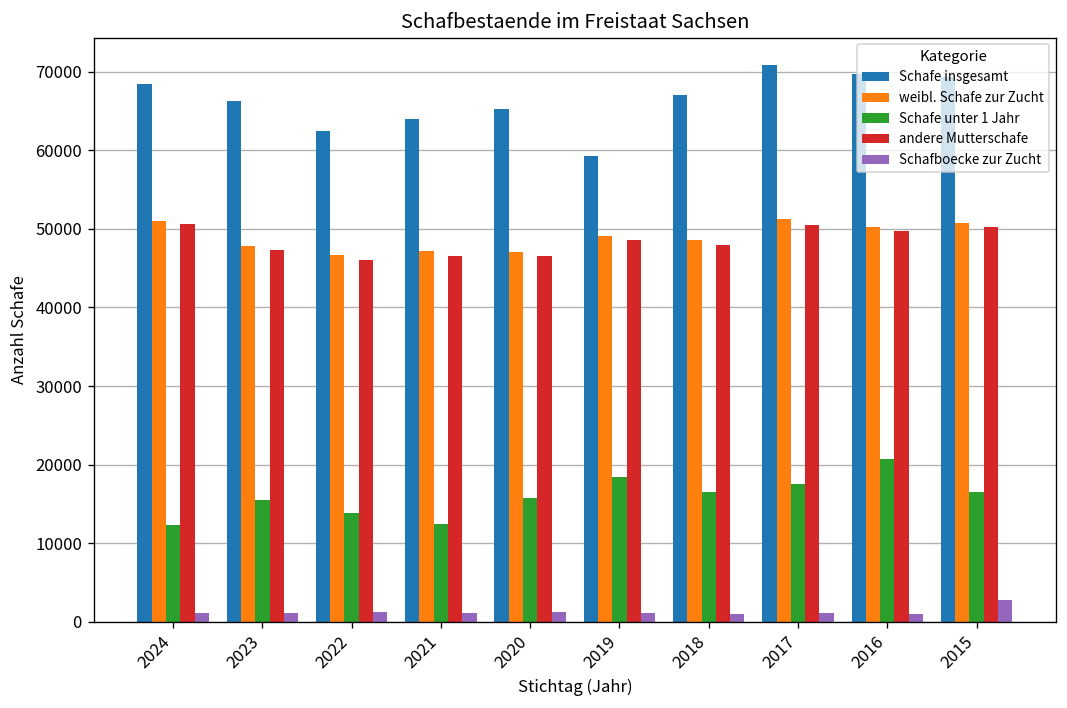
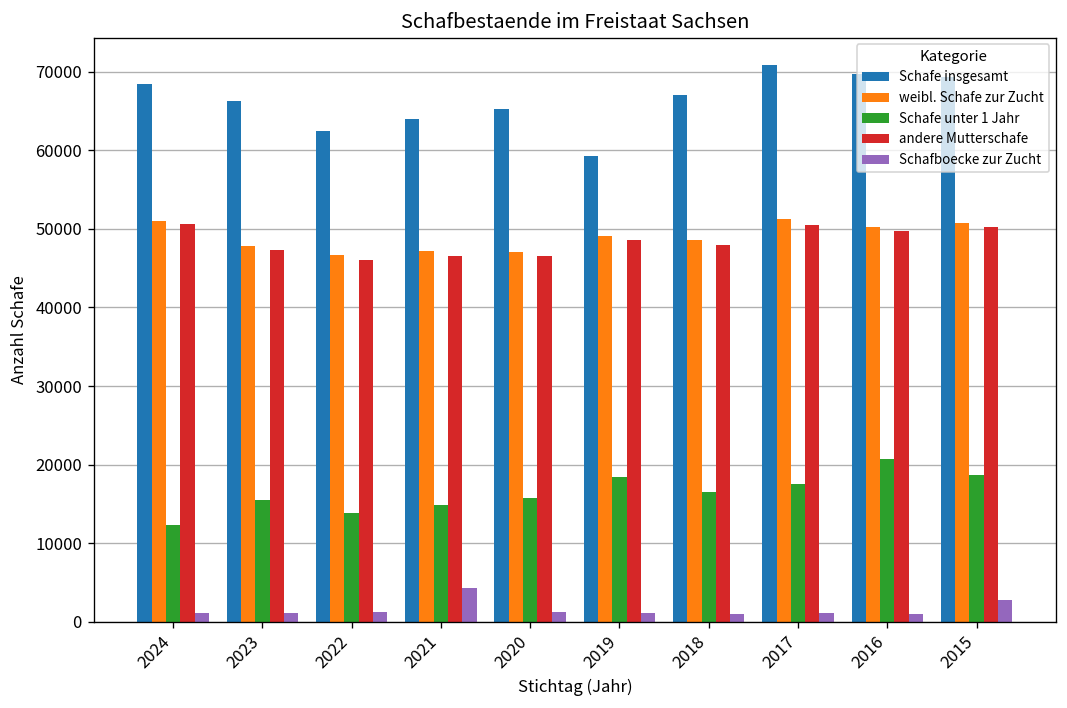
  {
    "Schafe insgesamt": {
      "2024": 68000,
      "2023": 66000,
      "2022": 62000,
      "2021": 64000,
      "2020": 65000,
      "2019": 59000,
      "2018": 67000,
      "2017": 71000
    },
    "weibl. Schafe zur Zucht": {
      "2024": 51000,
      "2023": 48000,
      "2022": 47000,
      "2021": 47000,
      "2020": 47000,
      "2019": 49000,
      "2018": 49000,
      "2017": 51000,
      "2016": 50000,
      "2015": 51000
    },
    "Schafe unter 1 Jahr": {
      "2024": 12000,
      "2023": 16000,
      "2022": 14000,
-     "2021": 13000,
+     "2021": 15000,
      "2020": 16000,
      "2019": 18000,
      "2018": 17000,
      "2017": 18000,
      "2016": 21000,
-     "2015": 17000
+     "2015": 19000
    },
    "andere Mutterschafe": {
      "2024": 51000,
      "2023": 47000,
      "2022": 46000,
      "2021": 47000,
      "2020": 47000,
      "2019": 49000,
      "2018": 48000,
      "2017": 51000,
      "2016": 50000,
      "2015": 50000
    },
    "Schafboecke zur Zucht": {
      "2024": 1000,
      "2023": 1000,
      "2022": 1000,
-     "2021": 1000,
+     "2021": 4000,
      "2020": 1000,
      "2019": 1000,
      "2018": 1000,
      "2017": 1000,
      "2016": 1000,
      "2015": 3000
    }
  }
